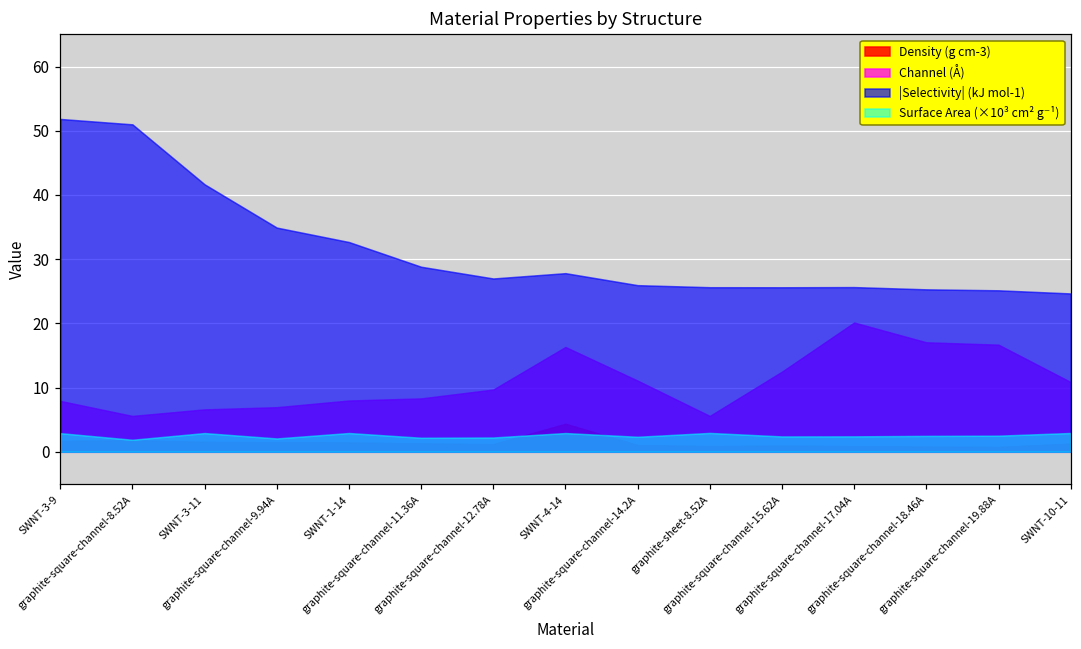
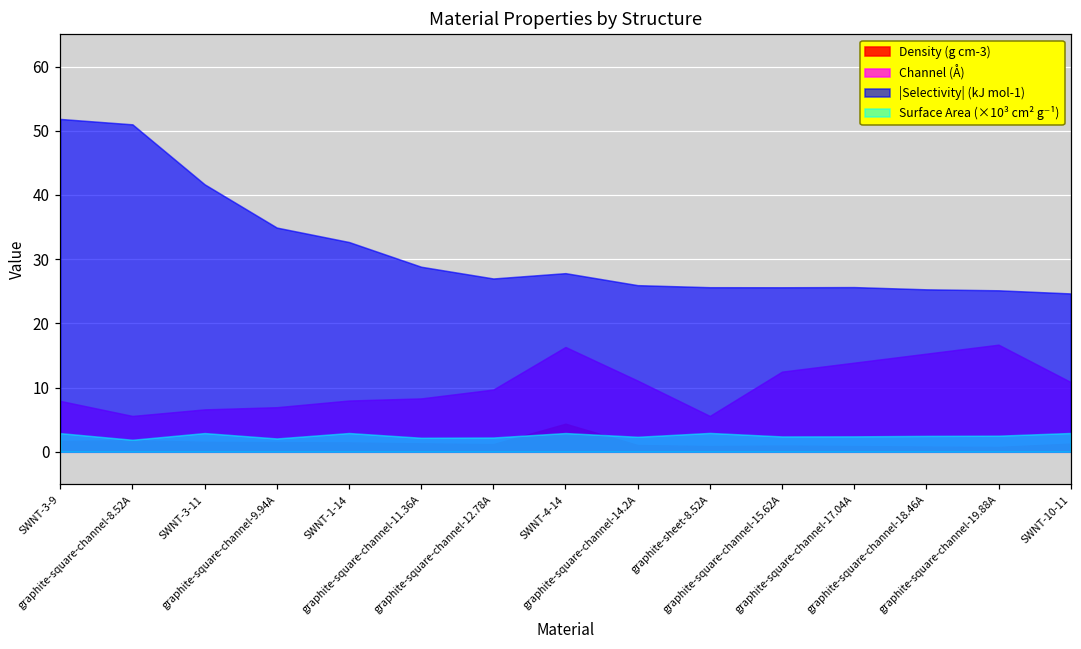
  {
    "Density (g cm-3)": {
      "SWNT-3-9": 2,
      "SWNT-3-11": 2,
      "graphite-square-channel-9.94A": 2,
      "SWNT-1-14": 1,
      "graphite-square-channel-11.36A": 1,
      "graphite-square-channel-12.78A": 1,
      "SWNT-4-14": 4,
      "graphite-square-channel-14.2A": 1,
      "graphite-sheet-8.52A": 1,
      "graphite-square-channel-15.62A": 1,
      "graphite-square-channel-17.04A": 1,
      "graphite-square-channel-18.46A": 1,
      "graphite-square-channel-19.88A": 1,
      "SWNT-10-11": 1
    },
    "Channel (Å)": {
      "SWNT-3-9": 8,
      "graphite-square-channel-8.52A": 6,
      "SWNT-3-11": 7,
      "graphite-square-channel-9.94A": 7,
      "SWNT-1-14": 8,
      "graphite-square-channel-11.36A": 8,
      "graphite-square-channel-12.78A": 10,
      "SWNT-4-14": 16,
      "graphite-square-channel-14.2A": 11,
      "graphite-sheet-8.52A": 6,
      "graphite-square-channel-15.62A": 12,
-     "graphite-square-channel-17.04A": 20,
-     "graphite-square-channel-18.46A": 17,
+     "graphite-square-channel-17.04A": 14,
+     "graphite-square-channel-18.46A": 15,
      "graphite-square-channel-19.88A": 17,
      "SWNT-10-11": 11
    },
    "|Selectivity| (kJ mol-1)": {
      "SWNT-3-9": 52,
      "graphite-square-channel-8.52A": 51,
      "SWNT-3-11": 42,
      "graphite-square-channel-9.94A": 35,
      "SWNT-1-14": 33,
      "graphite-square-channel-11.36A": 29,
      "graphite-square-channel-12.78A": 27,
      "SWNT-4-14": 28,
      "graphite-square-channel-14.2A": 26,
      "graphite-sheet-8.52A": 26,
      "graphite-square-channel-15.62A": 26,
      "graphite-square-channel-17.04A": 26,
      "graphite-square-channel-18.46A": 25,
      "graphite-square-channel-19.88A": 25,
      "SWNT-10-11": 25
    },
    "Surface Area (×10³ cm² g⁻¹)": {
      "SWNT-3-9": 3,
      "SWNT-3-11": 3,
      "graphite-square-channel-9.94A": 2,
      "SWNT-1-14": 3,
      "graphite-square-channel-11.36A": 2,
      "graphite-square-channel-12.78A": 2,
      "SWNT-4-14": 3,
      "graphite-square-channel-14.2A": 2,
      "graphite-sheet-8.52A": 3,
      "graphite-square-channel-15.62A": 2,
      "graphite-square-channel-17.04A": 2,
      "graphite-square-channel-18.46A": 2,
      "graphite-square-channel-19.88A": 3,
      "SWNT-10-11": 3
    }
  }
